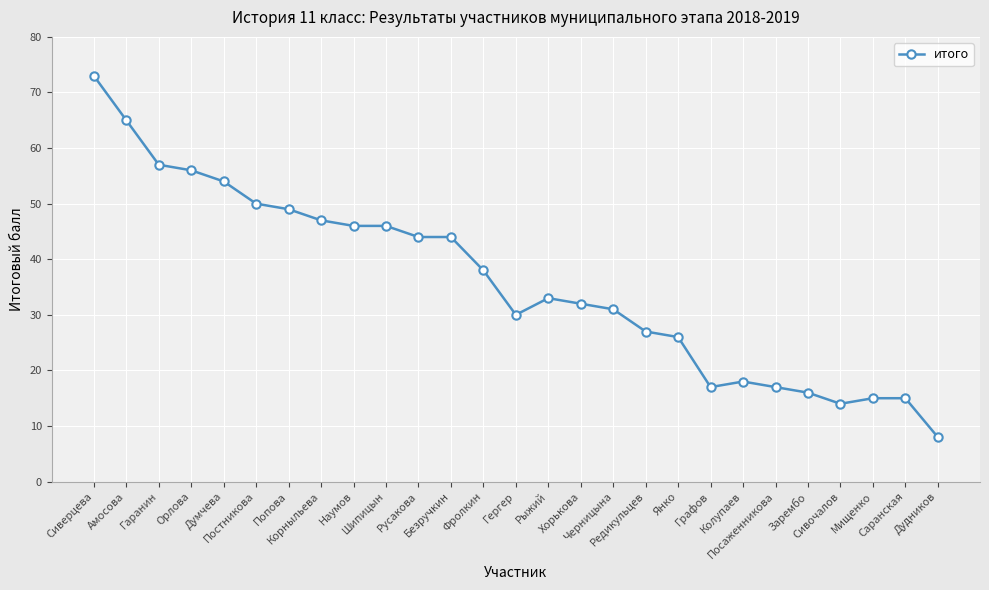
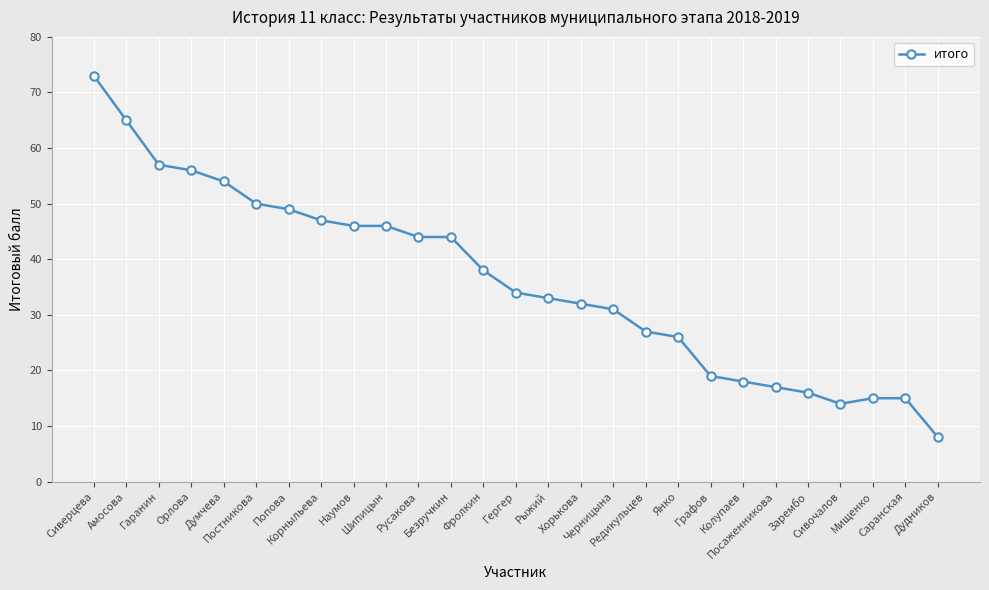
  {
    "Сиверцева": 73,
    "Амосова": 65,
    "Гаранин": 57,
    "Орлова": 56,
    "Думчева": 54,
    "Постникова": 50,
    "Попова": 49,
    "Корныльева": 47,
    "Наумов": 46,
    "Шипицын": 46,
    "Русакова": 44,
    "Безручкин": 44,
    "Фролкин": 38,
-   "Гергер": 30,
+   "Гергер": 34,
    "Рыжий": 33,
    "Хорькова": 32,
    "Черницына": 31,
    "Редикульцев": 27,
    "Янко": 26,
-   "Графов": 17,
+   "Графов": 19,
    "Колупаев": 18,
    "Посаженникова": 17,
    "Зарембо": 16,
    "Сивочалов": 14,
    "Мищенко": 15,
    "Саранская": 15,
    "Дудников": 8
  }
